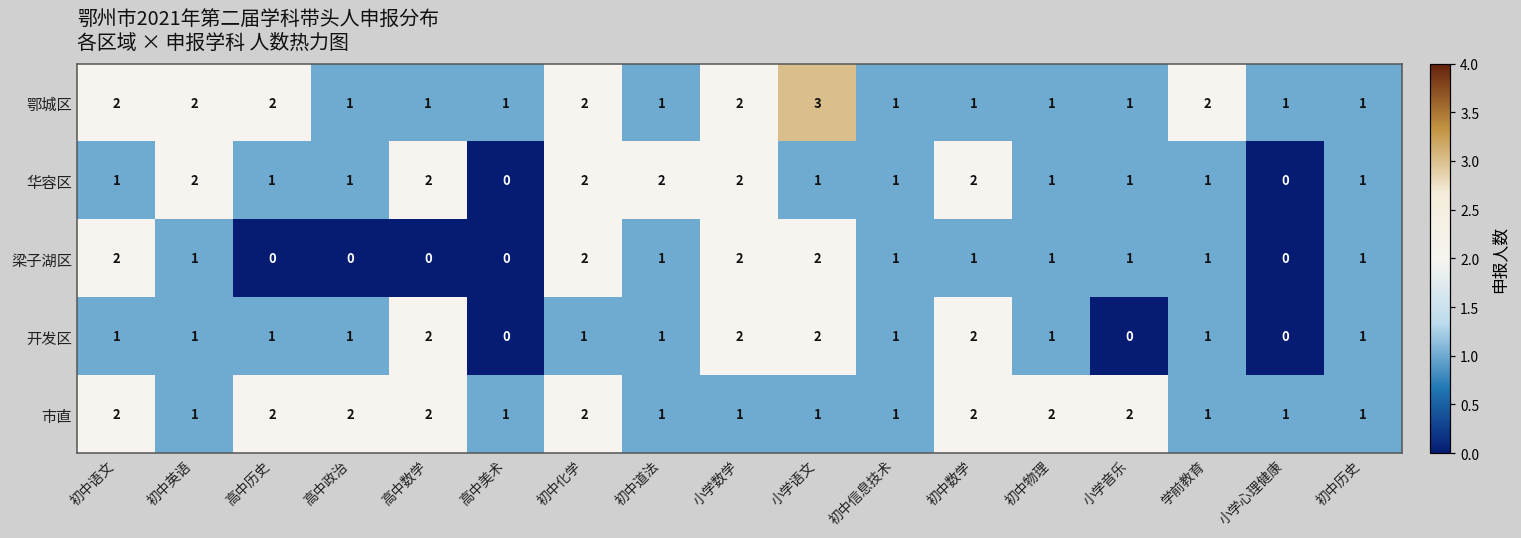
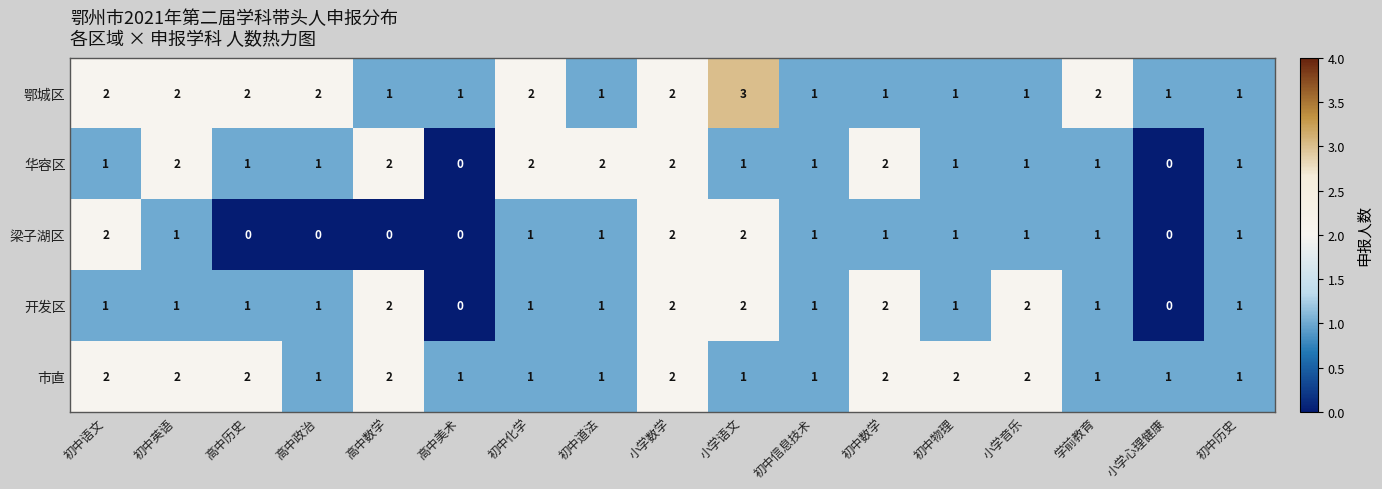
  {
    "鄂城区": {
      "初中语文": 2,
      "初中英语": 2,
      "高中历史": 2,
-     "高中政治": 1,
+     "高中政治": 2,
      "高中数学": 1,
      "高中美术": 1,
      "初中化学": 2,
      "初中道法": 1,
      "小学数学": 2,
      "小学语文": 3,
      "初中信息技术": 1,
      "初中数学": 1,
      "初中物理": 1,
      "小学音乐": 1,
      "学前教育": 2,
      "小学心理健康": 1,
      "初中历史": 1
    },
    "华容区": {
      "初中语文": 1,
      "初中英语": 2,
      "高中历史": 1,
      "高中政治": 1,
      "高中数学": 2,
      "高中美术": 0,
      "初中化学": 2,
      "初中道法": 2,
      "小学数学": 2,
      "小学语文": 1,
      "初中信息技术": 1,
      "初中数学": 2,
      "初中物理": 1,
      "小学音乐": 1,
      "学前教育": 1,
      "小学心理健康": 0,
      "初中历史": 1
    },
    "梁子湖区": {
      "初中语文": 2,
      "初中英语": 1,
      "高中历史": 0,
      "高中政治": 0,
      "高中数学": 0,
      "高中美术": 0,
-     "初中化学": 2,
+     "初中化学": 1,
      "初中道法": 1,
      "小学数学": 2,
      "小学语文": 2,
      "初中信息技术": 1,
      "初中数学": 1,
      "初中物理": 1,
      "小学音乐": 1,
      "学前教育": 1,
      "小学心理健康": 0,
      "初中历史": 1
    },
    "开发区": {
      "初中语文": 1,
      "初中英语": 1,
      "高中历史": 1,
      "高中政治": 1,
      "高中数学": 2,
      "高中美术": 0,
      "初中化学": 1,
      "初中道法": 1,
      "小学数学": 2,
      "小学语文": 2,
      "初中信息技术": 1,
      "初中数学": 2,
      "初中物理": 1,
-     "小学音乐": 0,
+     "小学音乐": 2,
      "学前教育": 1,
      "小学心理健康": 0,
      "初中历史": 1
    },
    "市直": {
      "初中语文": 2,
-     "初中英语": 1,
+     "初中英语": 2,
      "高中历史": 2,
-     "高中政治": 2,
+     "高中政治": 1,
      "高中数学": 2,
      "高中美术": 1,
-     "初中化学": 2,
+     "初中化学": 1,
      "初中道法": 1,
-     "小学数学": 1,
+     "小学数学": 2,
      "小学语文": 1,
      "初中信息技术": 1,
      "初中数学": 2,
      "初中物理": 2,
      "小学音乐": 2,
      "学前教育": 1,
      "小学心理健康": 1,
      "初中历史": 1
    }
  }
